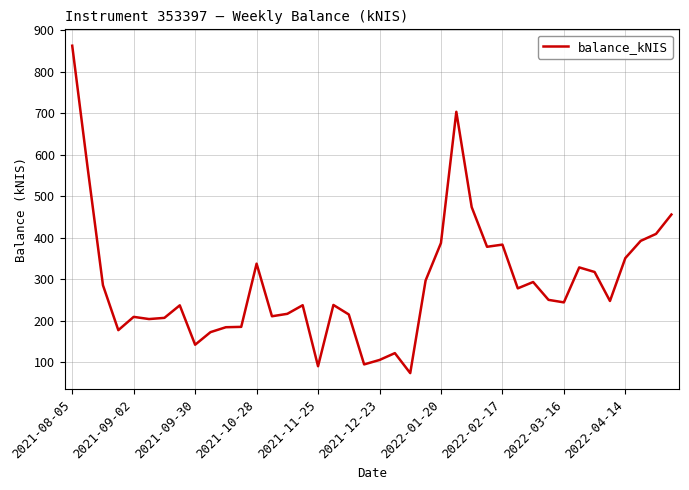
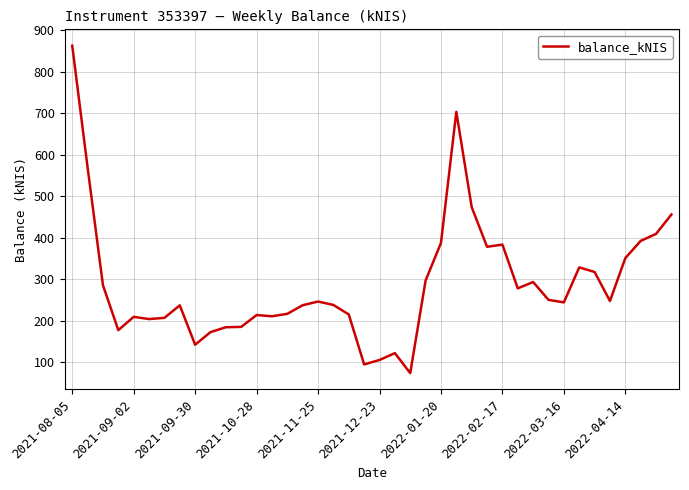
  {
    "2021-08-05": 860,
    "2021-09-02": 210,
    "2021-09-30": 140,
-   "2021-10-28": 340,
-   "2021-11-25": 90,
+   "2021-10-28": 210,
+   "2021-11-25": 250,
    "2021-12-23": 110,
    "2022-01-20": 390,
    "2022-02-17": 380,
    "2022-03-16": 240,
    "2022-04-14": 350
  }
